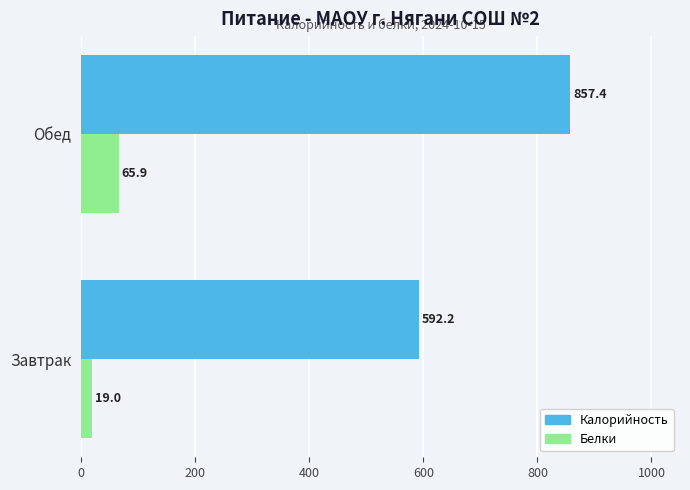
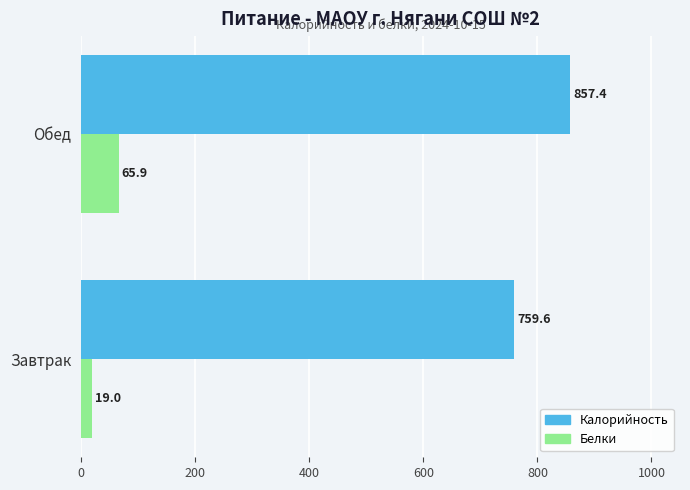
  {
    "Калорийность": {
      "Обед": 857.4,
-     "Завтрак": 592.2
+     "Завтрак": 759.6
    },
    "Белки": {
      "Обед": 65.9,
      "Завтрак": 19.0
    }
  }
